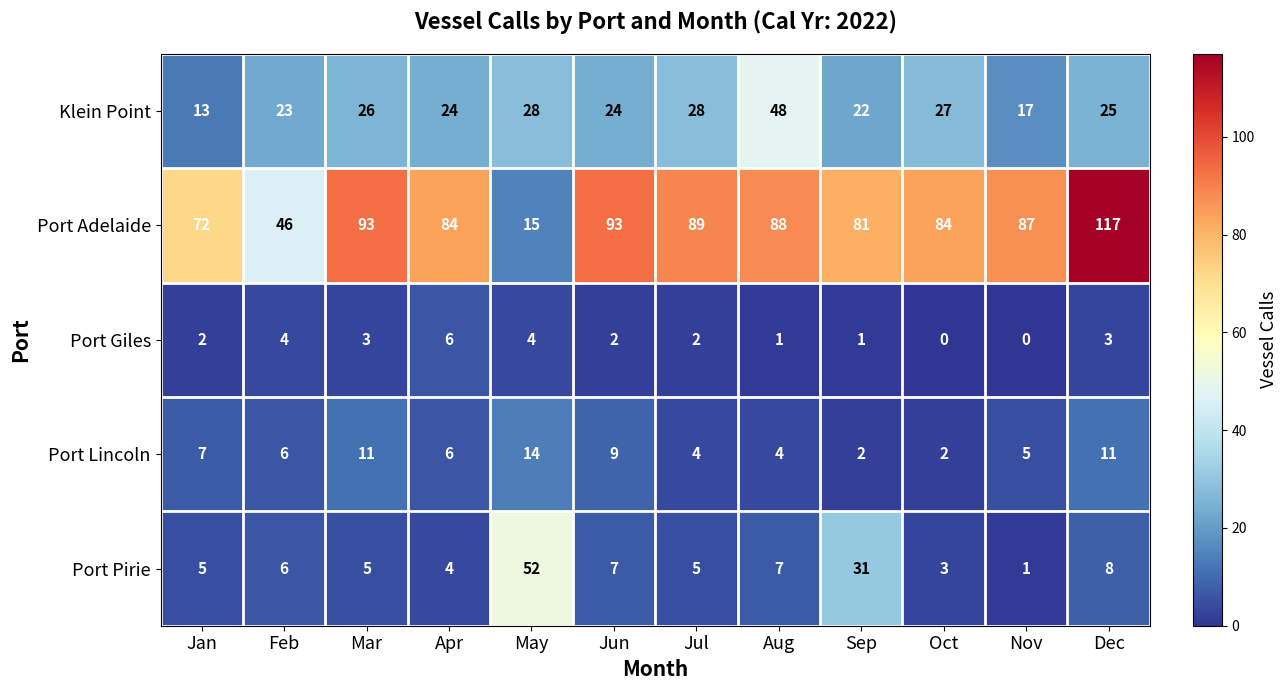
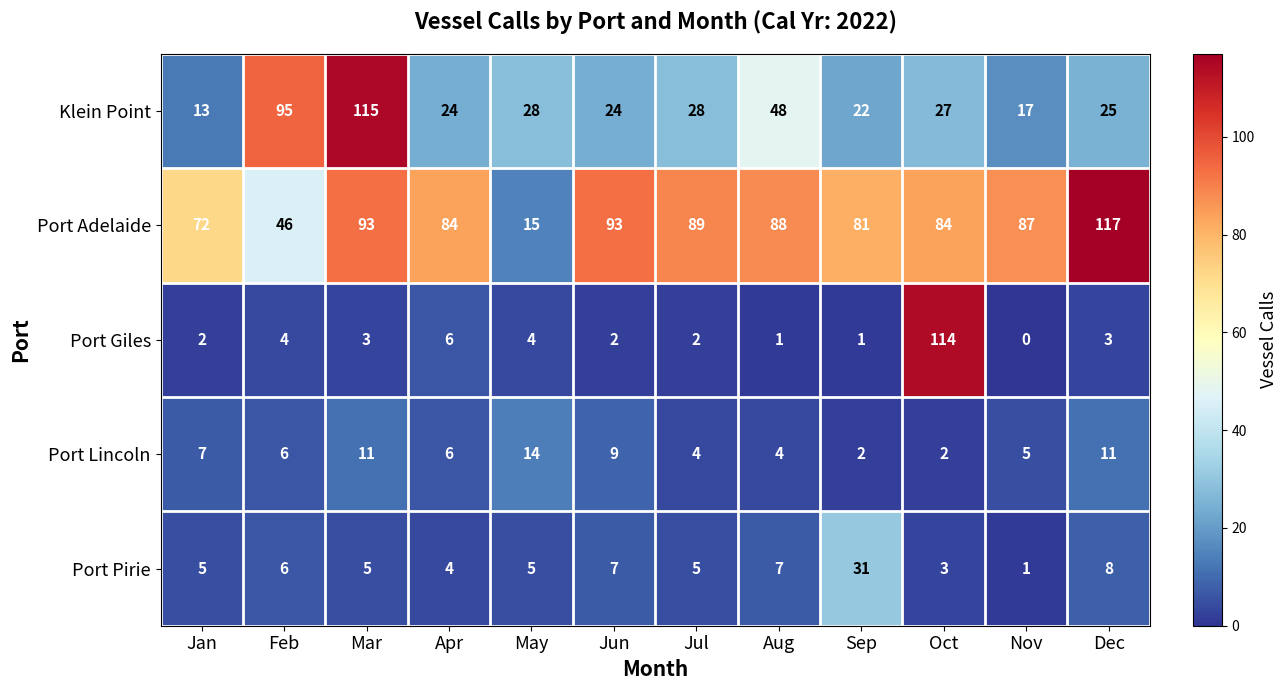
  {
    "Klein Point": {
      "Jan": 13,
-     "Feb": 23,
-     "Mar": 26,
+     "Feb": 95,
+     "Mar": 115,
      "Apr": 24,
      "May": 28,
      "Jun": 24,
      "Jul": 28,
      "Aug": 48,
      "Sep": 22,
      "Oct": 27,
      "Nov": 17,
      "Dec": 25
    },
    "Port Adelaide": {
      "Jan": 72,
      "Feb": 46,
      "Mar": 93,
      "Apr": 84,
      "May": 15,
      "Jun": 93,
      "Jul": 89,
      "Aug": 88,
      "Sep": 81,
      "Oct": 84,
      "Nov": 87,
      "Dec": 117
    },
    "Port Giles": {
      "Jan": 2,
      "Feb": 4,
      "Mar": 3,
      "Apr": 6,
      "May": 4,
      "Jun": 2,
      "Jul": 2,
      "Aug": 1,
      "Sep": 1,
-     "Oct": 0,
+     "Oct": 114,
      "Nov": 0,
      "Dec": 3
    },
    "Port Lincoln": {
      "Jan": 7,
      "Feb": 6,
      "Mar": 11,
      "Apr": 6,
      "May": 14,
      "Jun": 9,
      "Jul": 4,
      "Aug": 4,
      "Sep": 2,
      "Oct": 2,
      "Nov": 5,
      "Dec": 11
    },
    "Port Pirie": {
      "Jan": 5,
      "Feb": 6,
      "Mar": 5,
      "Apr": 4,
-     "May": 52,
+     "May": 5,
      "Jun": 7,
      "Jul": 5,
      "Aug": 7,
      "Sep": 31,
      "Oct": 3,
      "Nov": 1,
      "Dec": 8
    }
  }
